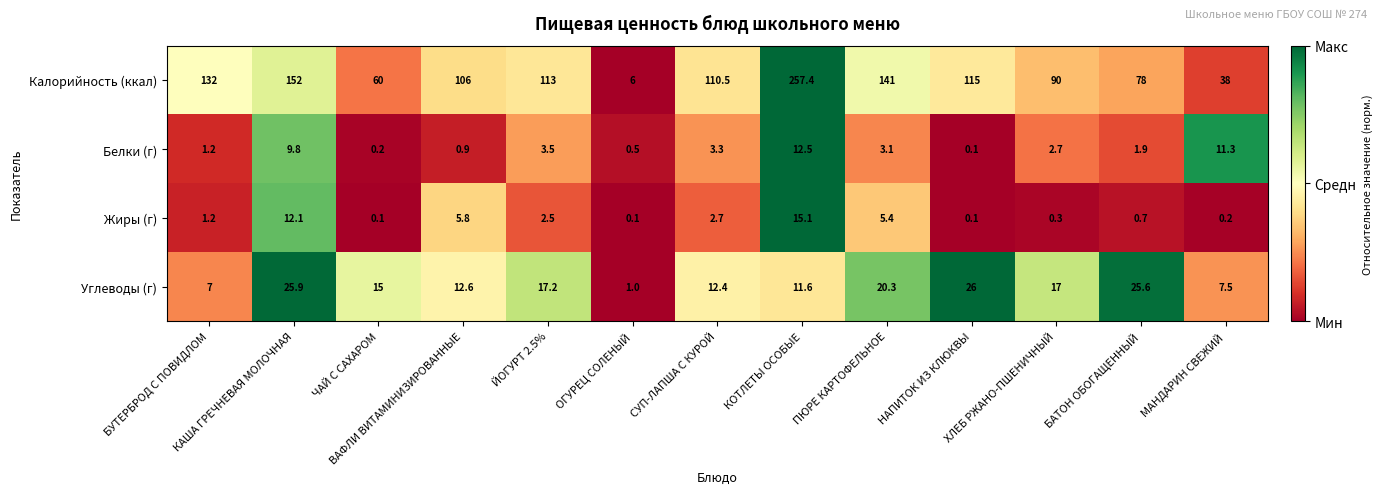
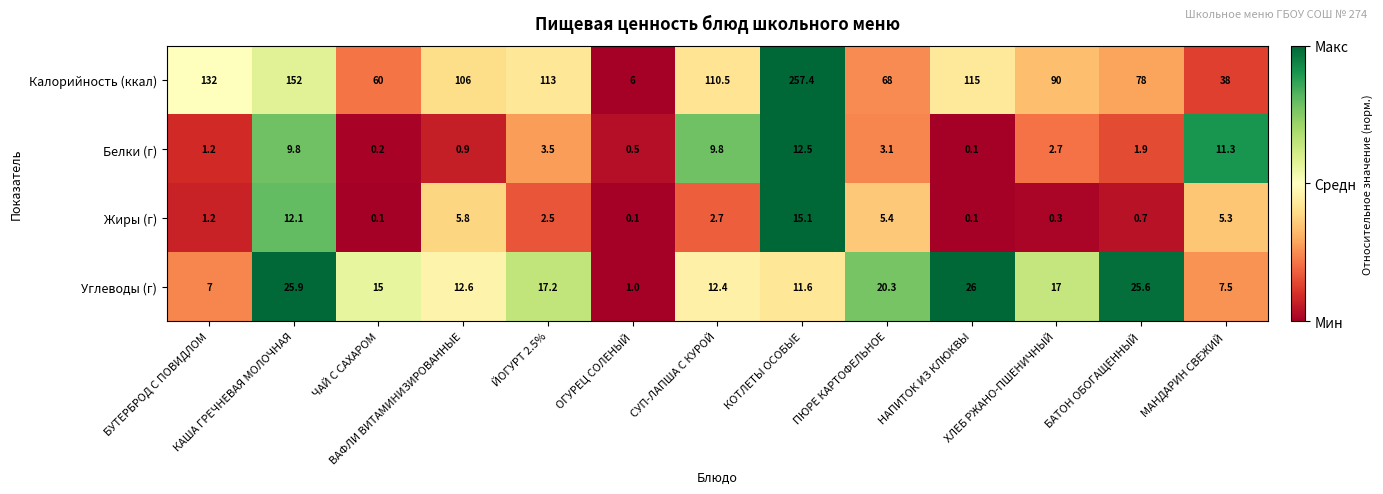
  {
    "Калорийность (ккал)": {
      "БУТЕРБРОД С ПОВИДЛОМ": 132,
      "КАША ГРЕЧНЕВАЯ МОЛОЧНАЯ": 152,
      "ЧАЙ С САХАРОМ": 60,
      "ВАФЛИ ВИТАМИНИЗИРОВАННЫЕ": 106,
      "ЙОГУРТ 2.5%": 113,
      "ОГУРЕЦ СОЛЕНЫЙ": 6,
      "СУП-ЛАПША С КУРОЙ": 110.5,
      "КОТЛЕТЫ ОСОБЫЕ": 257.4,
-     "ПЮРЕ КАРТОФЕЛЬНОЕ": 141,
+     "ПЮРЕ КАРТОФЕЛЬНОЕ": 68,
      "НАПИТОК ИЗ КЛЮКВЫ": 115,
      "ХЛЕБ РЖАНО-ПШЕНИЧНЫЙ": 90,
      "БАТОН ОБОГАЩЕННЫЙ": 78,
      "МАНДАРИН СВЕЖИЙ": 38
    },
    "Белки (г)": {
      "БУТЕРБРОД С ПОВИДЛОМ": 1.2,
      "КАША ГРЕЧНЕВАЯ МОЛОЧНАЯ": 9.8,
      "ЧАЙ С САХАРОМ": 0.2,
      "ВАФЛИ ВИТАМИНИЗИРОВАННЫЕ": 0.9,
      "ЙОГУРТ 2.5%": 3.5,
      "ОГУРЕЦ СОЛЕНЫЙ": 0.5,
-     "СУП-ЛАПША С КУРОЙ": 3.3,
+     "СУП-ЛАПША С КУРОЙ": 9.8,
      "КОТЛЕТЫ ОСОБЫЕ": 12.5,
      "ПЮРЕ КАРТОФЕЛЬНОЕ": 3.1,
      "НАПИТОК ИЗ КЛЮКВЫ": 0.1,
      "ХЛЕБ РЖАНО-ПШЕНИЧНЫЙ": 2.7,
      "БАТОН ОБОГАЩЕННЫЙ": 1.9,
      "МАНДАРИН СВЕЖИЙ": 11.3
    },
    "Жиры (г)": {
      "БУТЕРБРОД С ПОВИДЛОМ": 1.2,
      "КАША ГРЕЧНЕВАЯ МОЛОЧНАЯ": 12.1,
      "ЧАЙ С САХАРОМ": 0.1,
      "ВАФЛИ ВИТАМИНИЗИРОВАННЫЕ": 5.8,
      "ЙОГУРТ 2.5%": 2.5,
      "ОГУРЕЦ СОЛЕНЫЙ": 0.1,
      "СУП-ЛАПША С КУРОЙ": 2.7,
      "КОТЛЕТЫ ОСОБЫЕ": 15.1,
      "ПЮРЕ КАРТОФЕЛЬНОЕ": 5.4,
      "НАПИТОК ИЗ КЛЮКВЫ": 0.1,
      "ХЛЕБ РЖАНО-ПШЕНИЧНЫЙ": 0.3,
      "БАТОН ОБОГАЩЕННЫЙ": 0.7,
-     "МАНДАРИН СВЕЖИЙ": 0.2
+     "МАНДАРИН СВЕЖИЙ": 5.3
    },
    "Углеводы (г)": {
      "БУТЕРБРОД С ПОВИДЛОМ": 7,
      "КАША ГРЕЧНЕВАЯ МОЛОЧНАЯ": 25.9,
      "ЧАЙ С САХАРОМ": 15,
      "ВАФЛИ ВИТАМИНИЗИРОВАННЫЕ": 12.6,
      "ЙОГУРТ 2.5%": 17.2,
      "ОГУРЕЦ СОЛЕНЫЙ": 1.0,
      "СУП-ЛАПША С КУРОЙ": 12.4,
      "КОТЛЕТЫ ОСОБЫЕ": 11.6,
      "ПЮРЕ КАРТОФЕЛЬНОЕ": 20.3,
      "НАПИТОК ИЗ КЛЮКВЫ": 26,
      "ХЛЕБ РЖАНО-ПШЕНИЧНЫЙ": 17,
      "БАТОН ОБОГАЩЕННЫЙ": 25.6,
      "МАНДАРИН СВЕЖИЙ": 7.5
    }
  }
